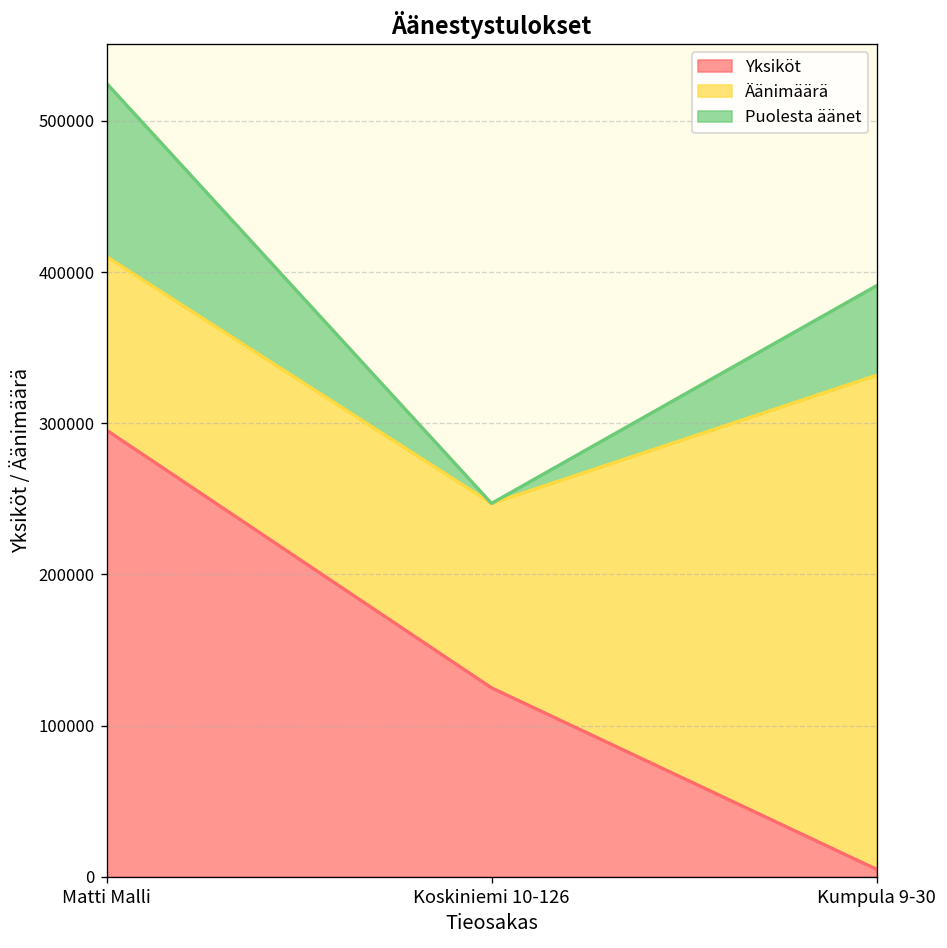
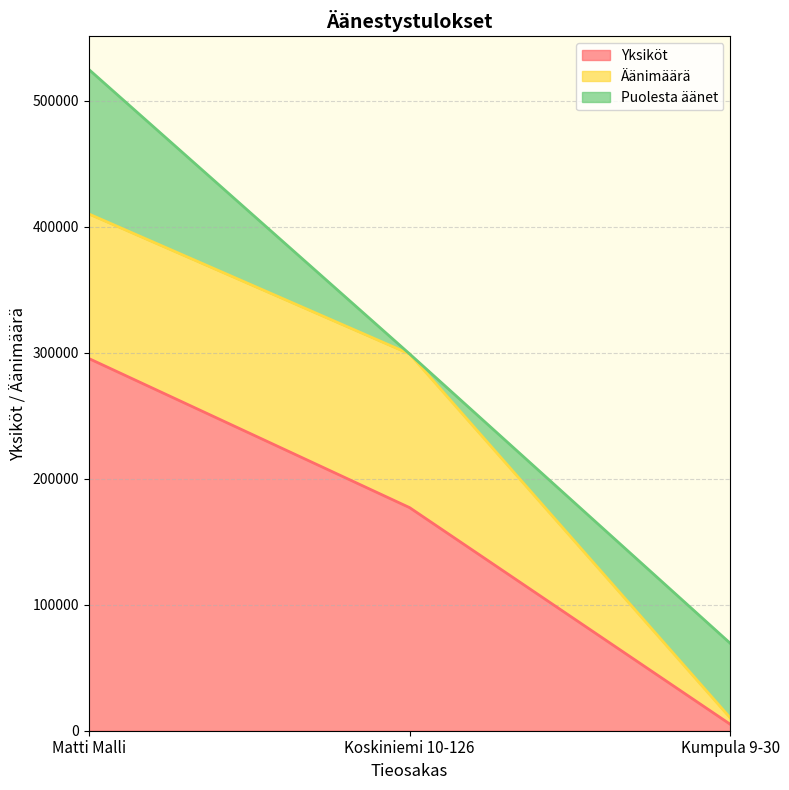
  {
    "Yksiköt": {
      "Matti Malli": 295000,
-     "Koskiniemi 10-126": 125000,
+     "Koskiniemi 10-126": 177000,
      "Kumpula 9-30": 5000
    },
    "Äänimäärä": {
      "Matti Malli": 115000,
-     "Kumpula 9-30": 327000
+     "Kumpula 9-30": 5000
    },
    "Puolesta äänet": {
      "Matti Malli": 115000,
      "Kumpula 9-30": 59000
    }
  }
